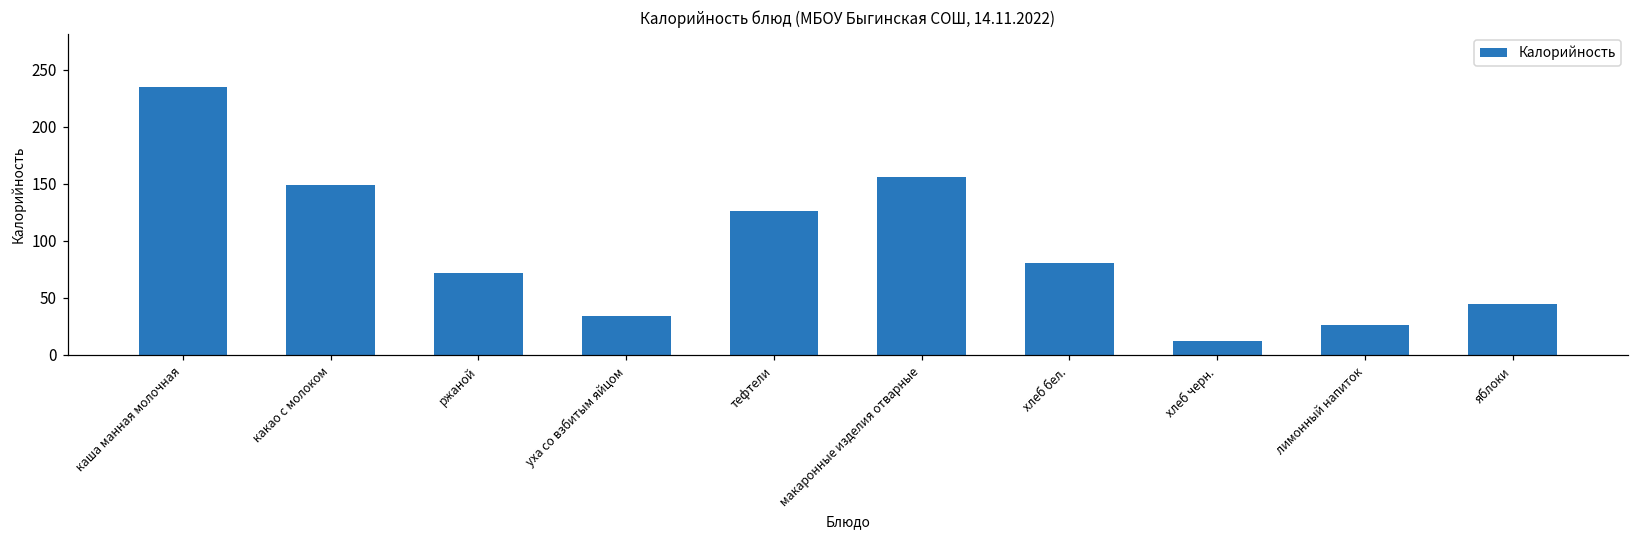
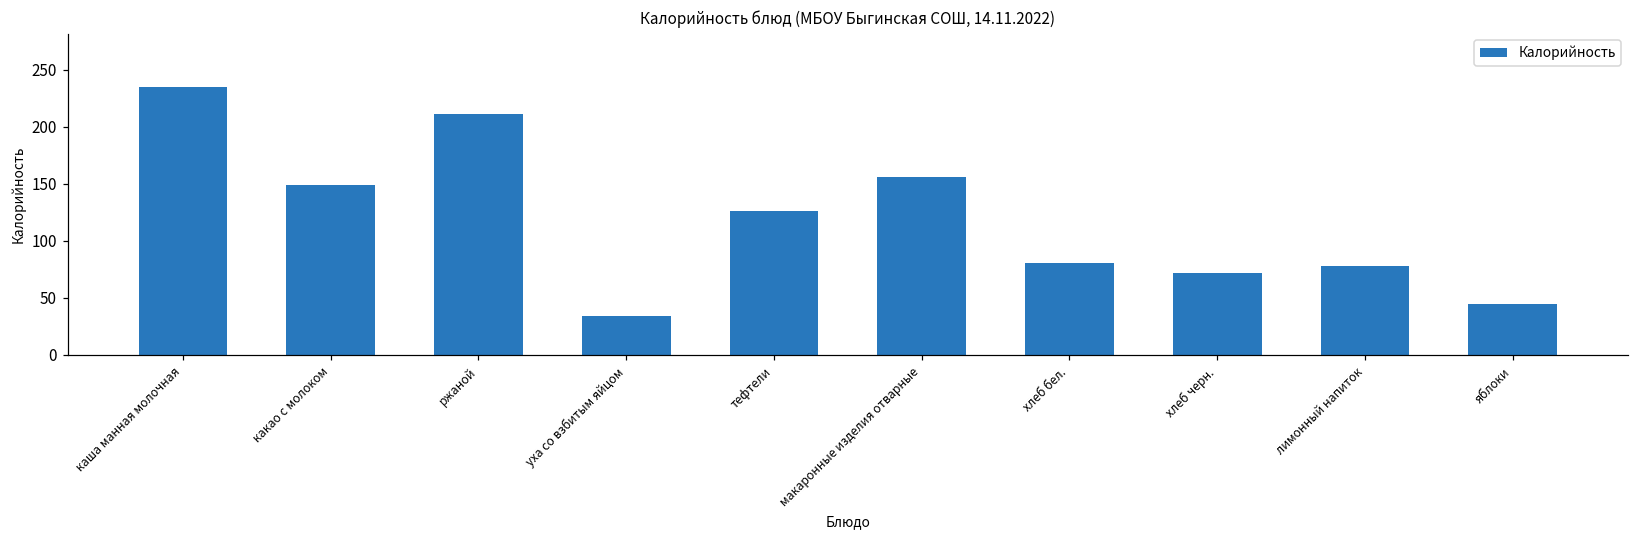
  {
    "каша манная молочная": 235,
    "какао с молоком": 149,
-   "ржаной": 72,
+   "ржаной": 212,
    "уха со взбитым яйцом": 34,
    "тефтели": 126,
    "макаронные изделия отварные": 156,
    "хлеб бел.": 80,
-   "хлеб черн.": 12,
-   "лимонный напиток": 26,
+   "хлеб черн.": 72,
+   "лимонный напиток": 78,
    "яблоки": 45
  }
